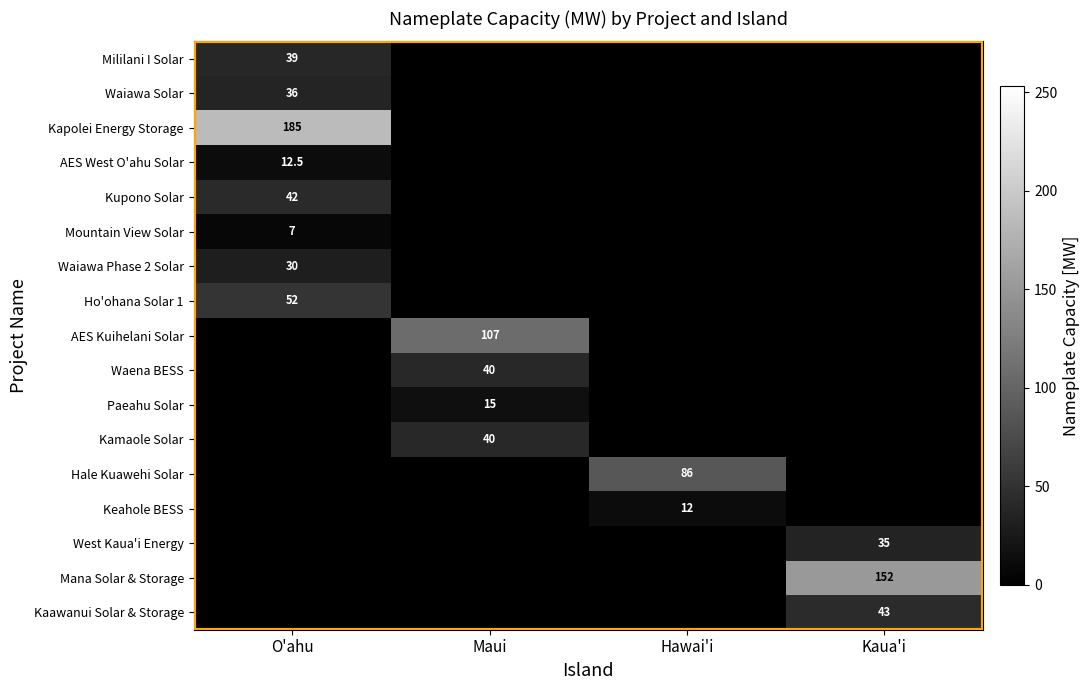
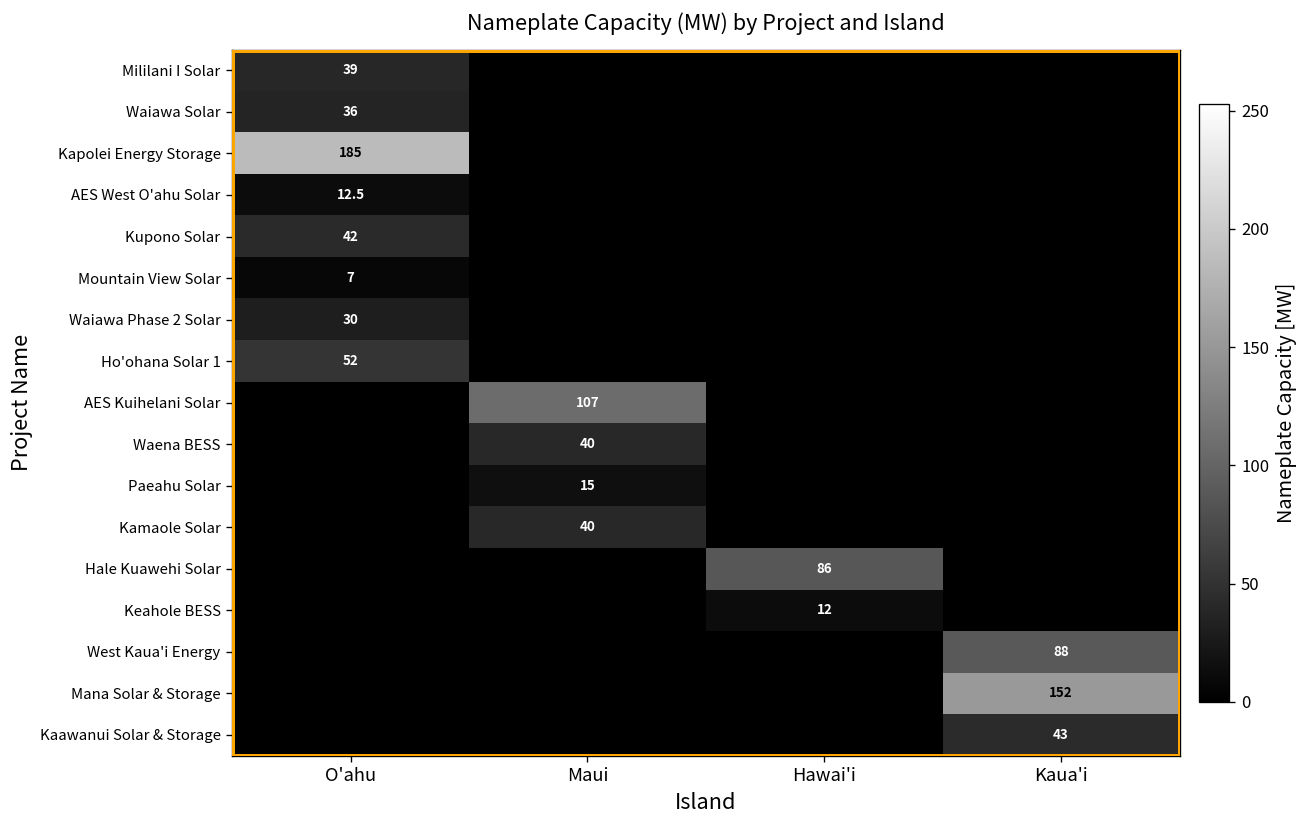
  {
    "Mililani I Solar": {
      "O'ahu": 39
    },
    "Waiawa Solar": {
      "O'ahu": 36
    },
    "Kapolei Energy Storage": {
      "O'ahu": 185
    },
    "AES West O'ahu Solar": {
      "O'ahu": 12.5
    },
    "Kupono Solar": {
      "O'ahu": 42
    },
    "Mountain View Solar": {
      "O'ahu": 7
    },
    "Waiawa Phase 2 Solar": {
      "O'ahu": 30
    },
    "Ho'ohana Solar 1": {
      "O'ahu": 52
    },
    "AES Kuihelani Solar": {
      "Maui": 107
    },
    "Waena BESS": {
      "Maui": 40
    },
    "Paeahu Solar": {
      "Maui": 15
    },
    "Kamaole Solar": {
      "Maui": 40
    },
    "Hale Kuawehi Solar": {
      "Hawai'i": 86
    },
    "Keahole BESS": {
      "Hawai'i": 12
    },
    "West Kaua'i Energy": {
-     "Kaua'i": 35
+     "Kaua'i": 88
    },
    "Mana Solar & Storage": {
      "Kaua'i": 152
    },
    "Kaawanui Solar & Storage": {
      "Kaua'i": 43
    }
  }
